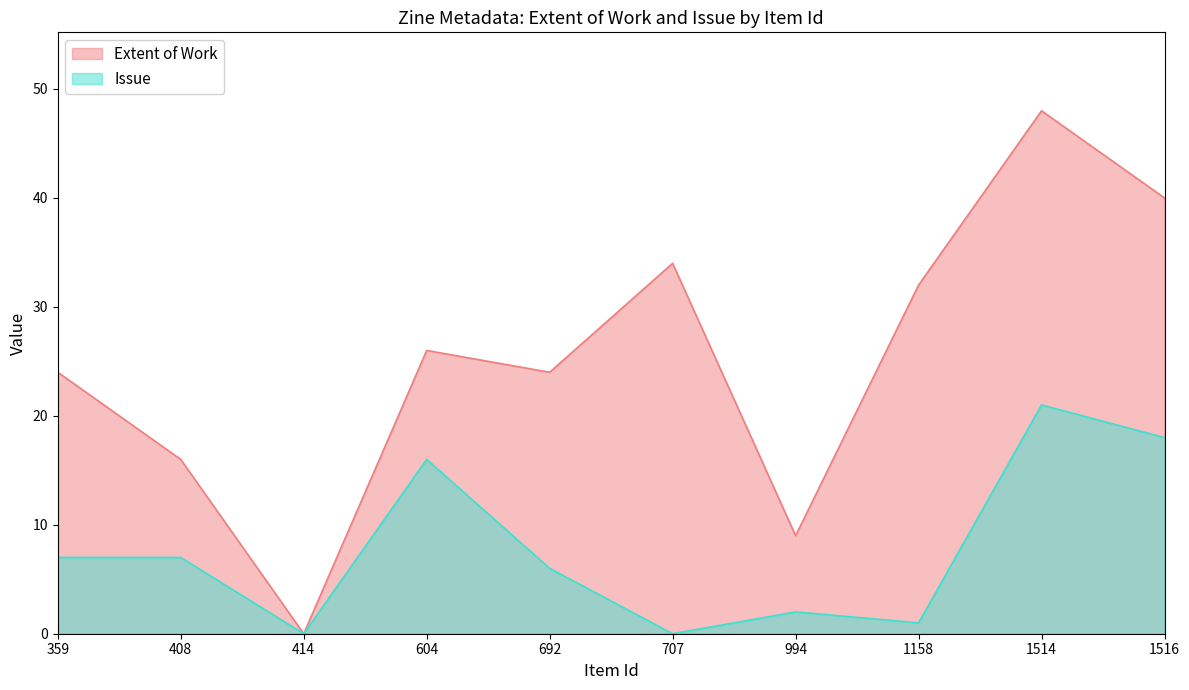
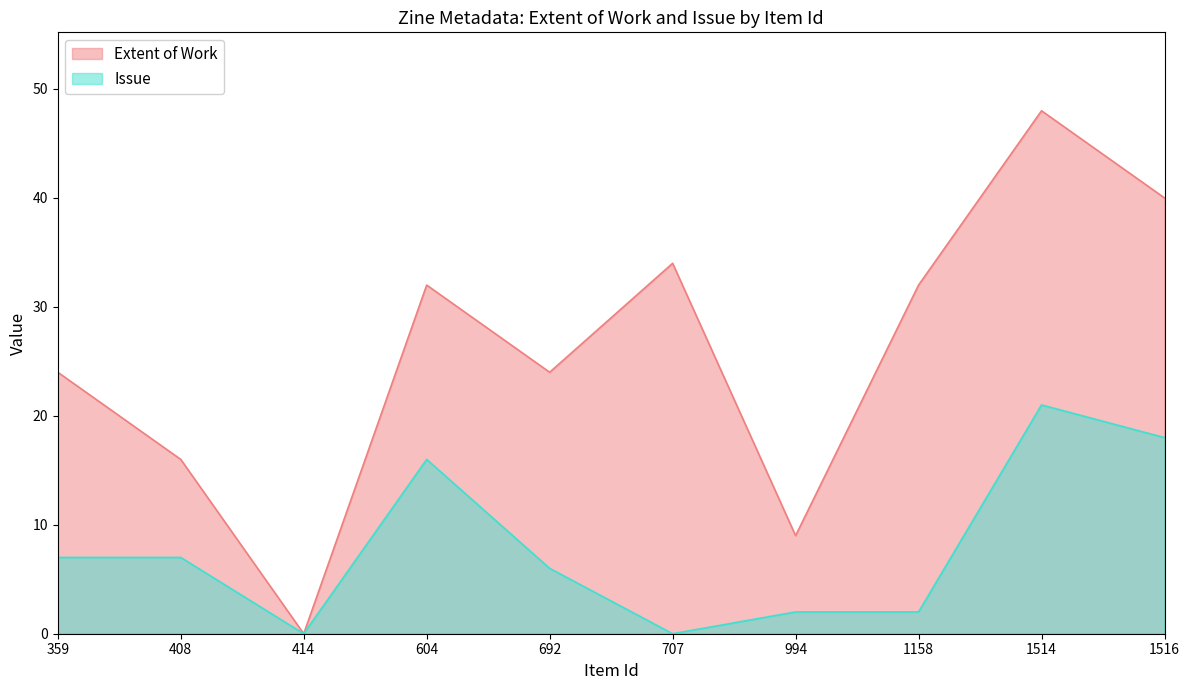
  {
    "Extent of Work": {
      "359": 24,
      "408": 16,
-     "604": 26,
+     "604": 32,
      "692": 24,
      "707": 34,
      "994": 9,
      "1158": 32,
      "1514": 48,
      "1516": 40
    },
    "Issue": {
      "359": 7,
      "408": 7,
      "604": 16,
      "692": 6,
      "707": 0,
      "994": 2,
-     "1158": 1,
+     "1158": 2,
      "1514": 21,
      "1516": 18
    }
  }
